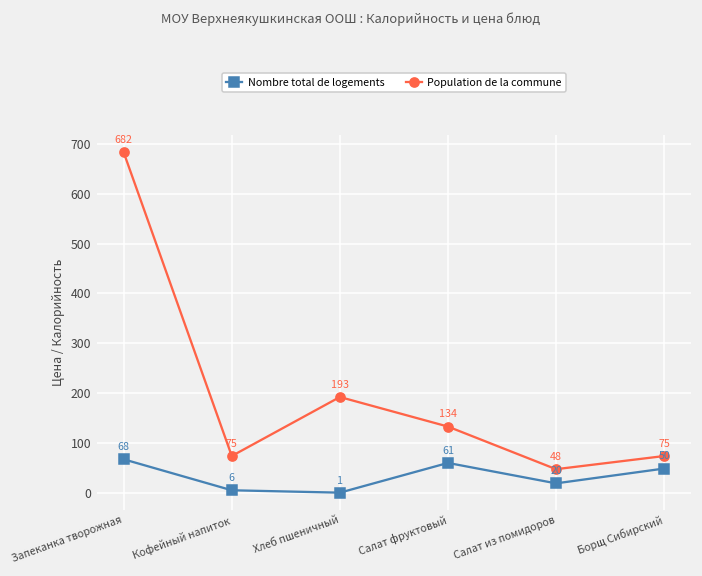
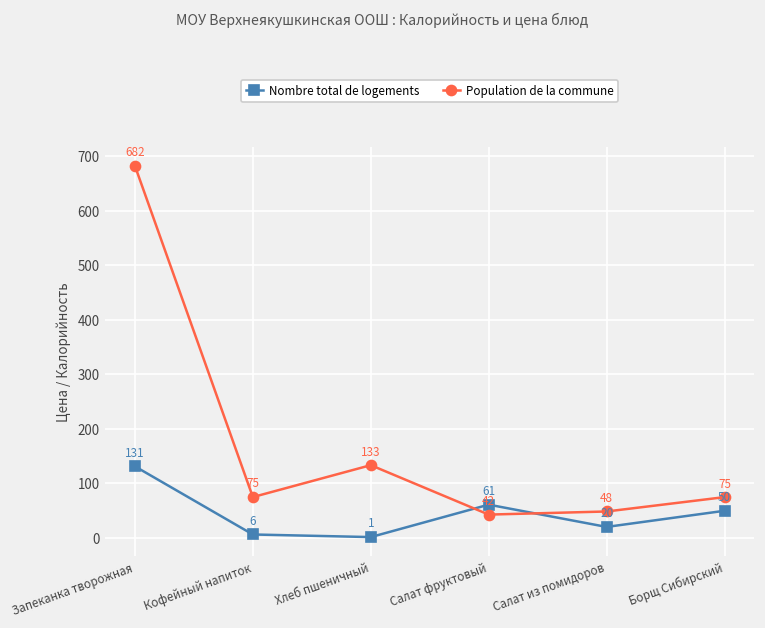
  {
    "Nombre total de logements": {
-     "Запеканка творожная": 68,
+     "Запеканка творожная": 131,
      "Кофейный напиток": 6,
      "Хлеб пшеничный": 1
    },
    "Population de la commune": {
      "Запеканка творожная": 682,
      "Кофейный напиток": 75,
-     "Хлеб пшеничный": 193,
-     "Салат фруктовый": 134,
+     "Хлеб пшеничный": 133,
+     "Салат фруктовый": 42,
      "Салат из помидоров": 48,
      "Борщ Сибирский": 75
    }
  }
